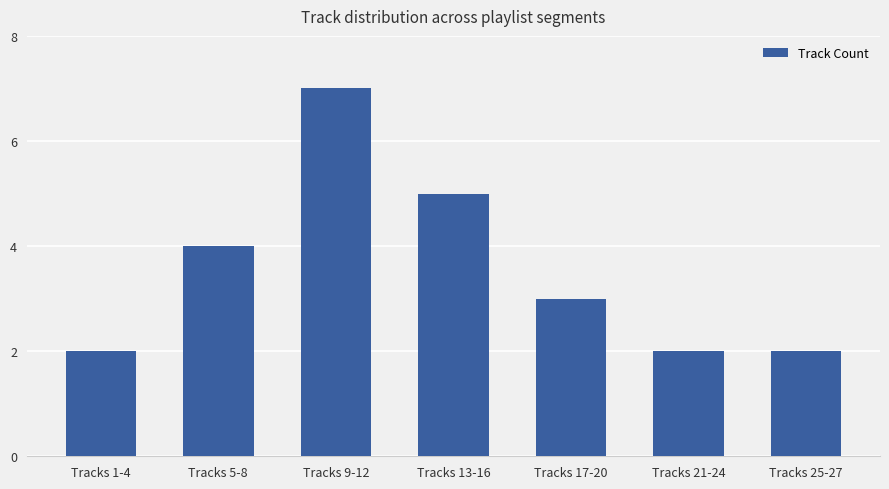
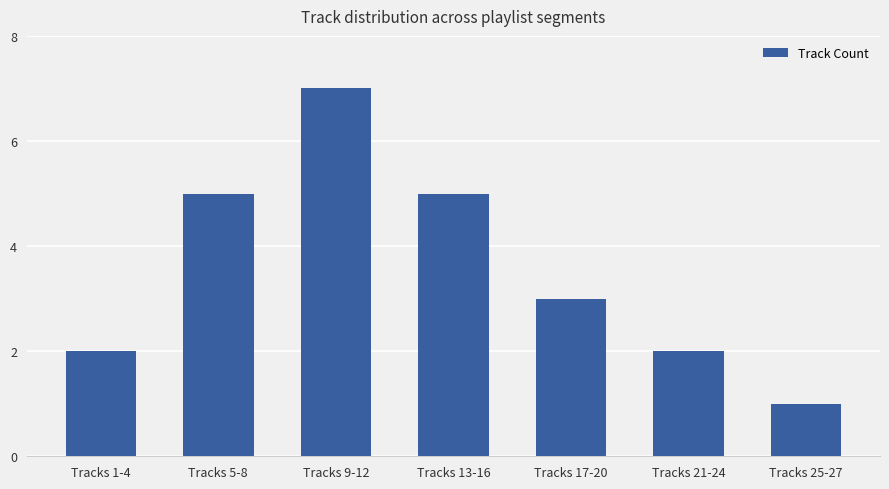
  {
    "Tracks 1-4": 2,
-   "Tracks 5-8": 4,
+   "Tracks 5-8": 5,
    "Tracks 9-12": 7,
    "Tracks 13-16": 5,
    "Tracks 17-20": 3,
    "Tracks 21-24": 2,
-   "Tracks 25-27": 2
+   "Tracks 25-27": 1
  }
